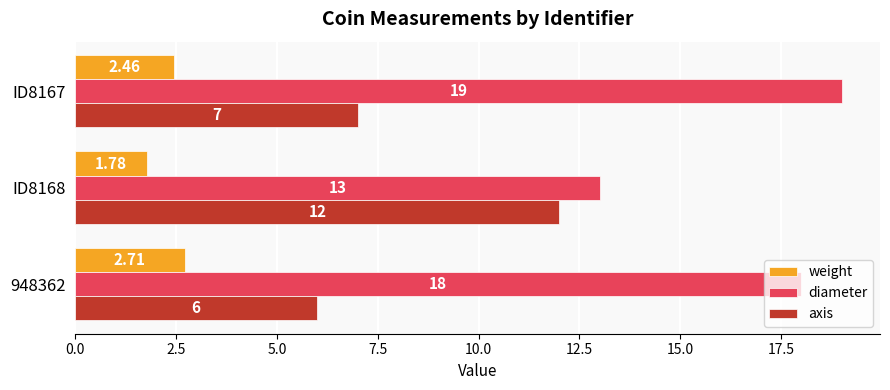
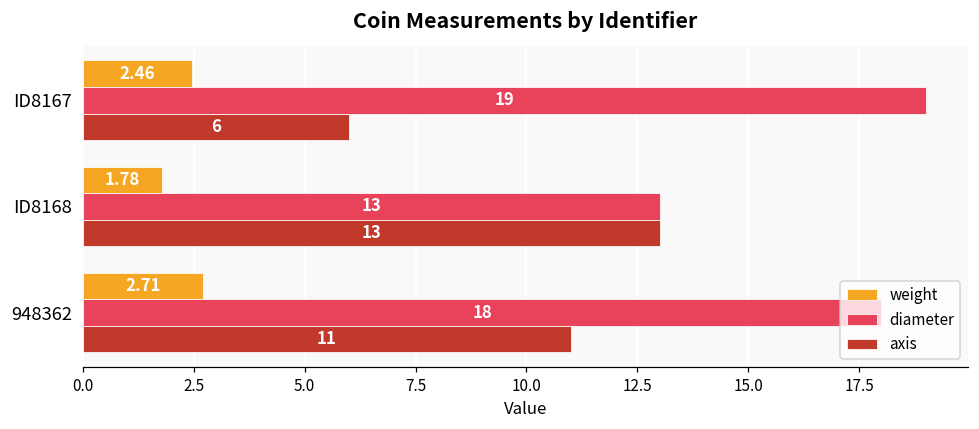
  {
    "weight": {
      "ID8167": 2.46,
      "ID8168": 1.78,
      "948362": 2.71
    },
    "diameter": {
      "ID8167": 19,
      "ID8168": 13
    },
    "axis": {
-     "ID8167": 7,
-     "ID8168": 12,
-     "948362": 6
+     "ID8167": 6,
+     "ID8168": 13,
+     "948362": 11
    }
  }
